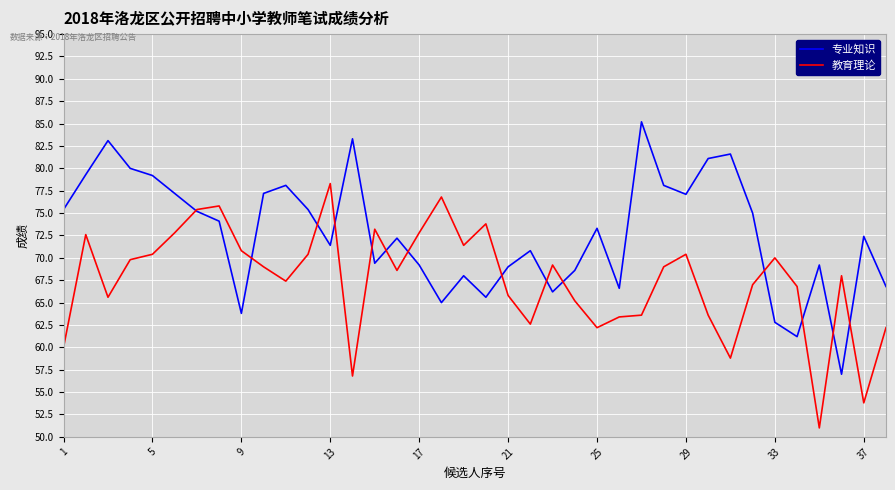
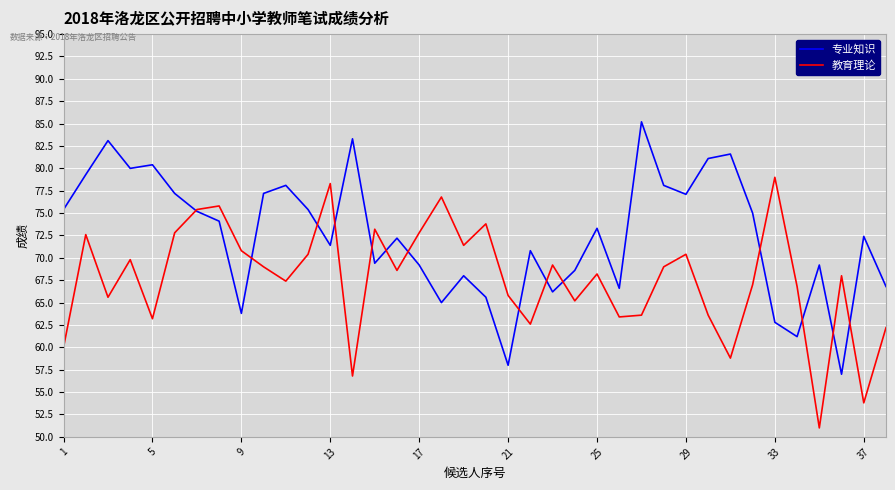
  {
    "专业知识": {
      "1": 75,
-     "5": 79,
+     "5": 80,
      "9": 64,
      "13": 71,
      "17": 69,
-     "21": 69,
+     "21": 58,
      "25": 73,
      "29": 77,
      "33": 63,
      "37": 72
    },
    "教育理论": {
      "1": 60,
-     "5": 70,
+     "5": 63,
      "9": 71,
      "13": 78,
      "17": 73,
      "21": 66,
-     "25": 62,
+     "25": 68,
      "29": 70,
-     "33": 70,
+     "33": 79,
      "37": 54
    }
  }
